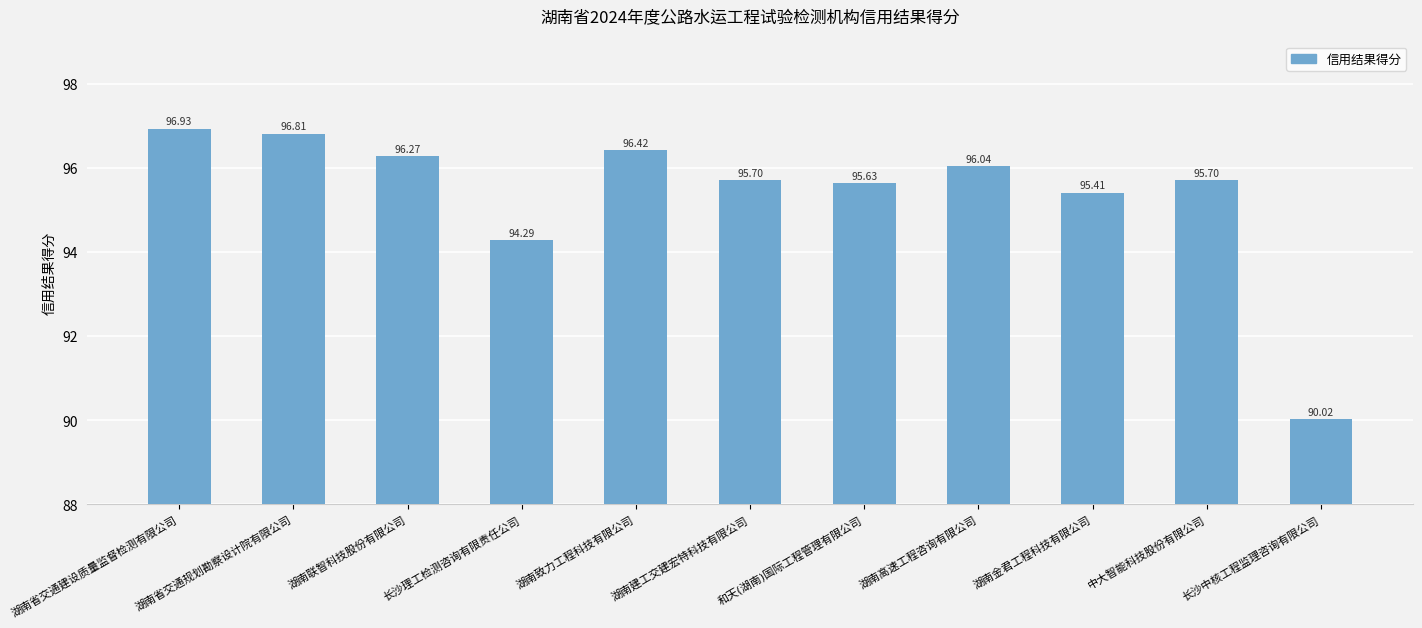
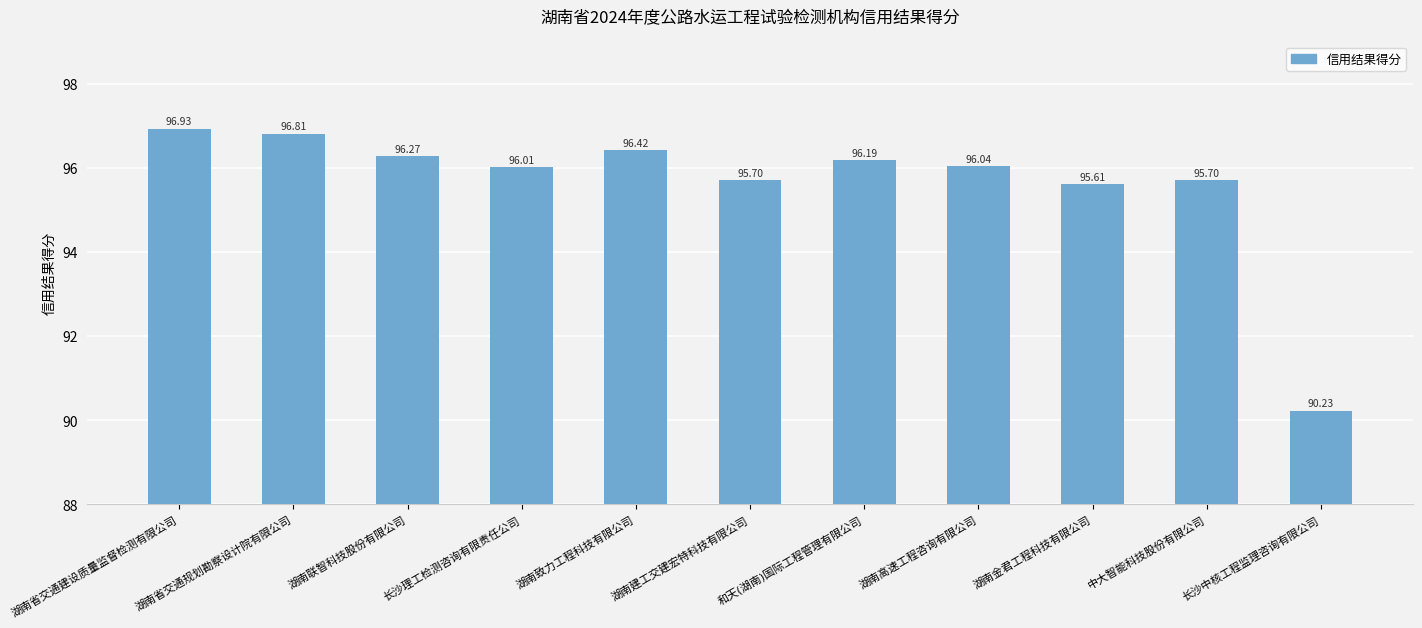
  {
    "湖南省交通建设质量监督检测有限公司": 96.93,
    "湖南省交通规划勘察设计院有限公司": 96.81,
    "湖南联智科技股份有限公司": 96.27,
-   "长沙理工检测咨询有限责任公司": 94.29,
+   "长沙理工检测咨询有限责任公司": 96.01,
    "湖南致力工程科技有限公司": 96.42,
    "湖南建工交建宏特科技有限公司": 95.70,
-   "和天(湖南)国际工程管理有限公司": 95.63,
+   "和天(湖南)国际工程管理有限公司": 96.19,
    "湖南高速工程咨询有限公司": 96.04,
-   "湖南金君工程科技有限公司": 95.41,
+   "湖南金君工程科技有限公司": 95.61,
    "中大智能科技股份有限公司": 95.70,
-   "长沙中核工程监理咨询有限公司": 90.02
+   "长沙中核工程监理咨询有限公司": 90.23
  }
